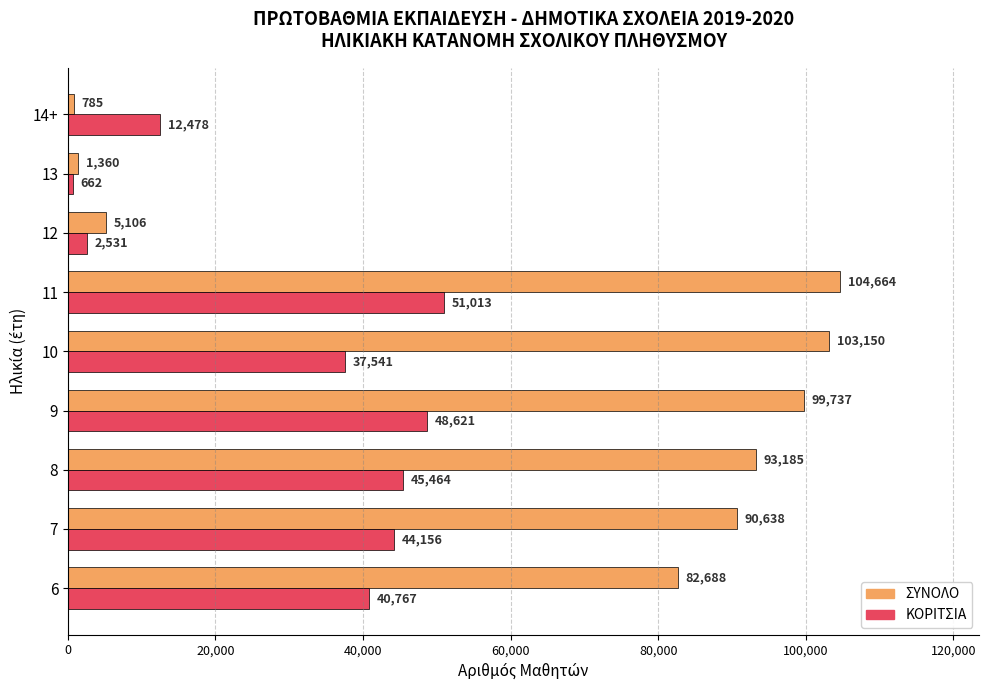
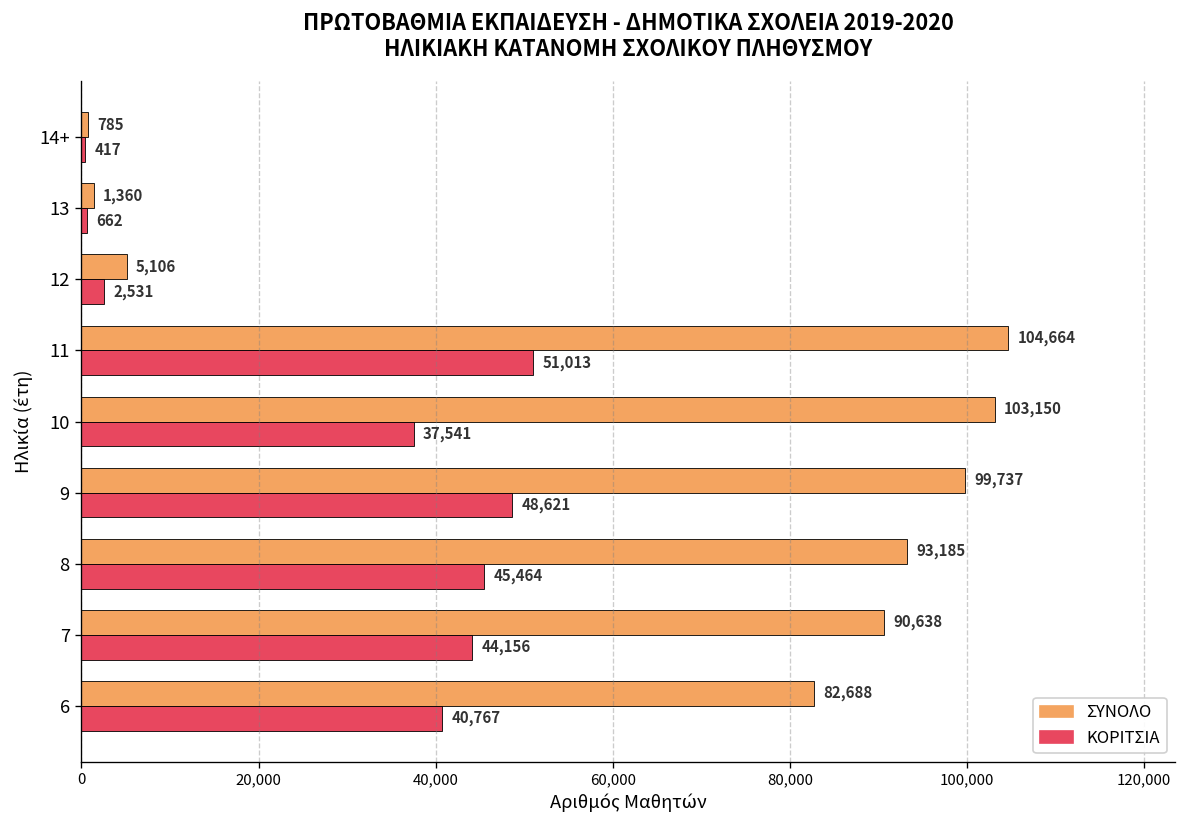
  {
    "ΣΥΝΟΛΟ": {
      "14+": "785",
      "13": "1,360",
      "12": "5,106",
      "11": "104,664",
      "10": "103,150",
      "9": "99,737",
      "8": "93,185",
      "7": "90,638",
      "6": "82,688"
    },
    "ΚΟΡΙΤΣΙΑ": {
-     "14+": "12,478",
+     "14+": "417",
      "13": "662",
      "12": "2,531",
      "11": "51,013",
      "10": "37,541",
      "9": "48,621",
      "8": "45,464",
      "7": "44,156",
      "6": "40,767"
    }
  }
